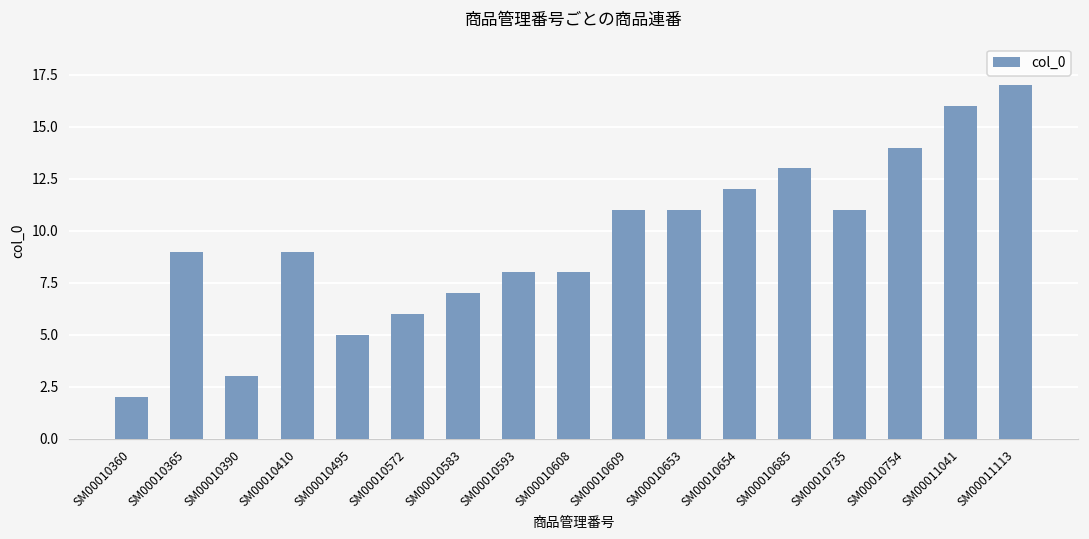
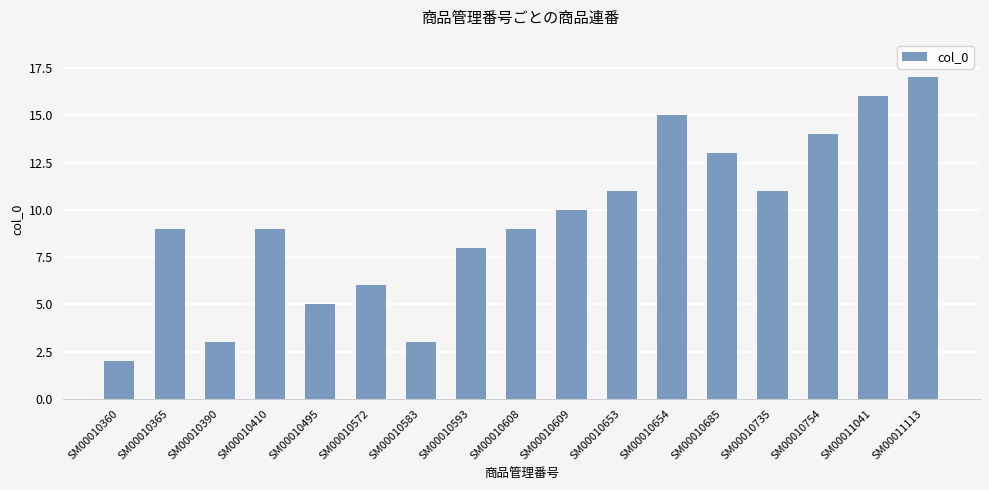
  {
    "SM00010360": 2,
    "SM00010365": 9,
    "SM00010390": 3,
    "SM00010410": 9,
    "SM00010495": 5,
    "SM00010572": 6,
-   "SM00010583": 7,
+   "SM00010583": 3,
    "SM00010593": 8,
-   "SM00010608": 8,
-   "SM00010609": 11,
+   "SM00010608": 9,
+   "SM00010609": 10,
    "SM00010653": 11,
-   "SM00010654": 12,
+   "SM00010654": 15,
    "SM00010685": 13,
    "SM00010735": 11,
    "SM00010754": 14,
    "SM00011041": 16,
    "SM00011113": 17
  }
